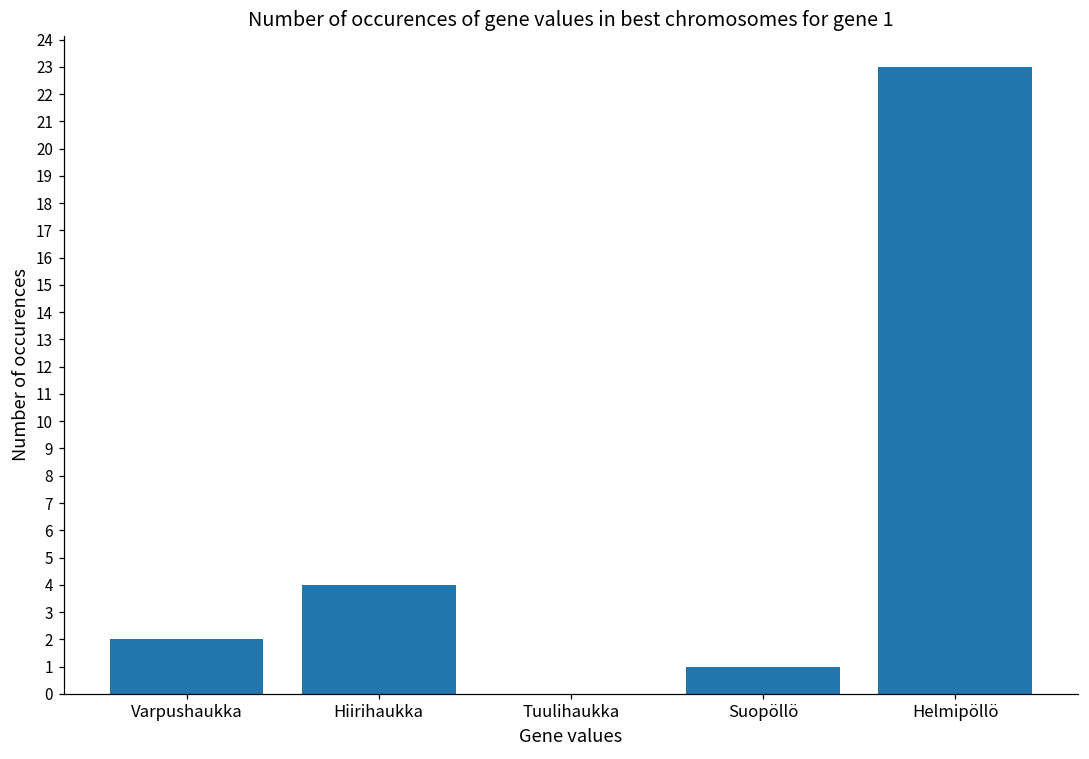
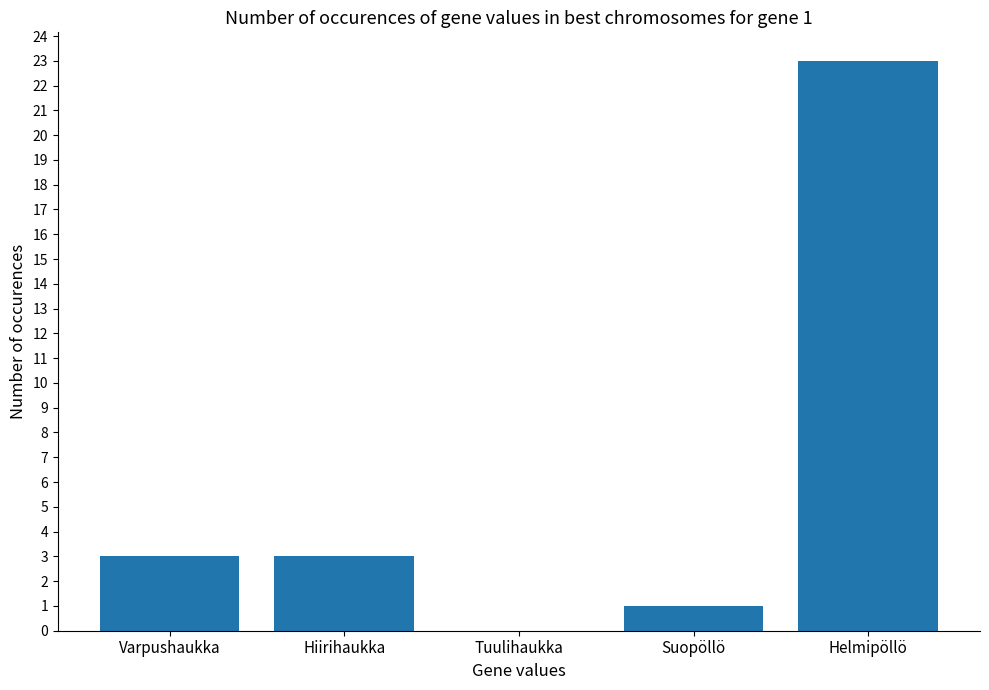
  {
-   "Varpushaukka": 2,
-   "Hiirihaukka": 4,
+   "Varpushaukka": 3,
+   "Hiirihaukka": 3,
    "Tuulihaukka": 0,
    "Suopöllö": 1,
    "Helmipöllö": 23
  }
